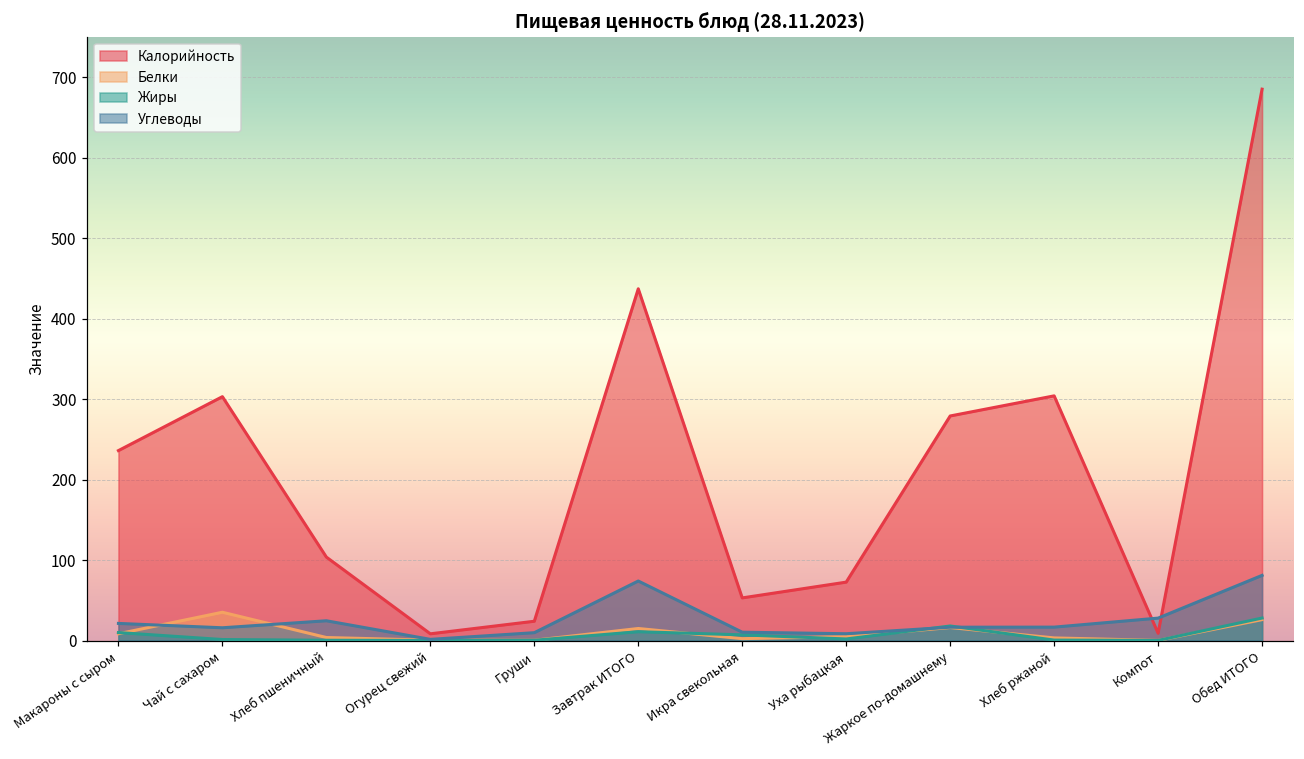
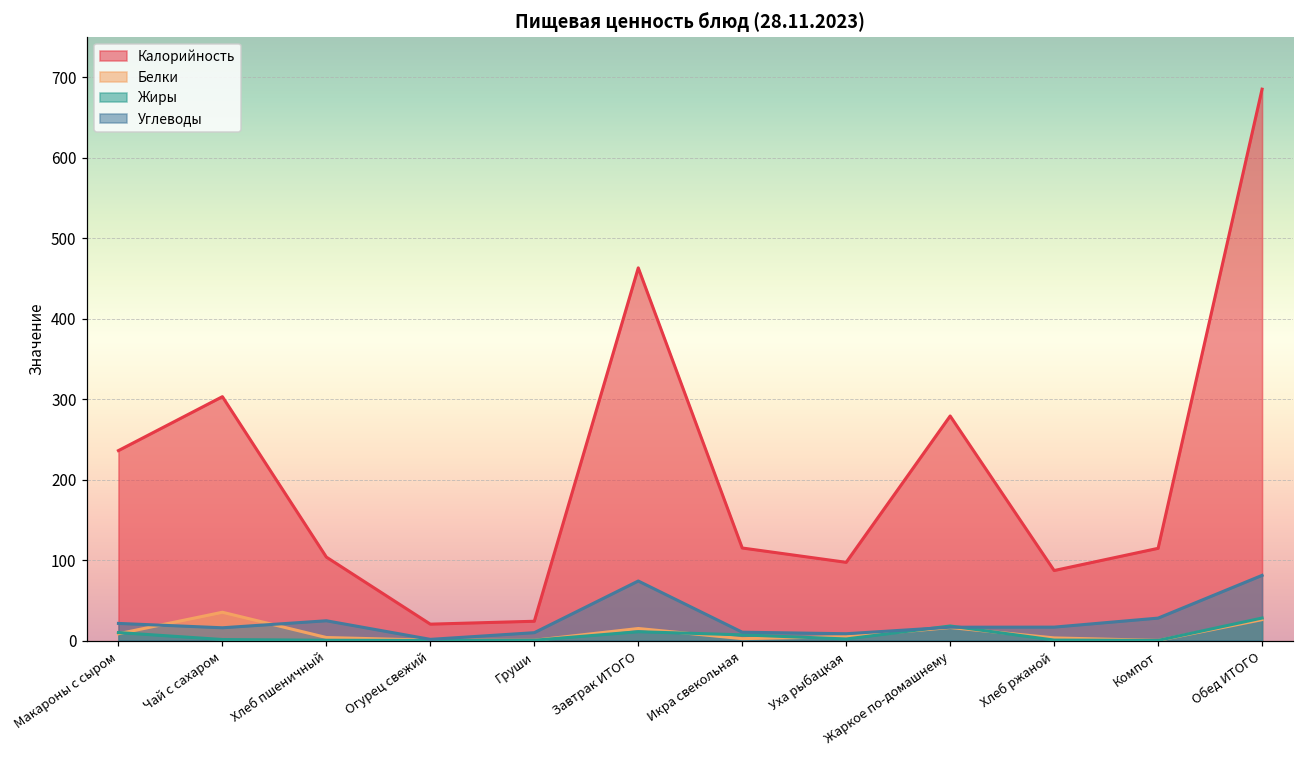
  {
    "Калорийность": {
      "Макароны с сыром": 240,
      "Чай с сахаром": 300,
      "Хлеб пшеничный": 100,
-     "Огурец свежий": 10,
+     "Огурец свежий": 20,
      "Груши": 20,
-     "Завтрак ИТОГО": 440,
-     "Икра свекольная": 50,
-     "Уха рыбацкая": 70,
+     "Завтрак ИТОГО": 460,
+     "Икра свекольная": 120,
+     "Уха рыбацкая": 100,
      "Жаркое по-домашнему": 280,
-     "Хлеб ржаной": 300,
-     "Компот": 10,
+     "Хлеб ржаной": 90,
+     "Компот": 110,
      "Обед ИТОГО": 690
    },
    "Белки": {
      "Чай с сахаром": 40,
      "Завтрак ИТОГО": 20,
      "Икра свекольная": 0
    }
  }
